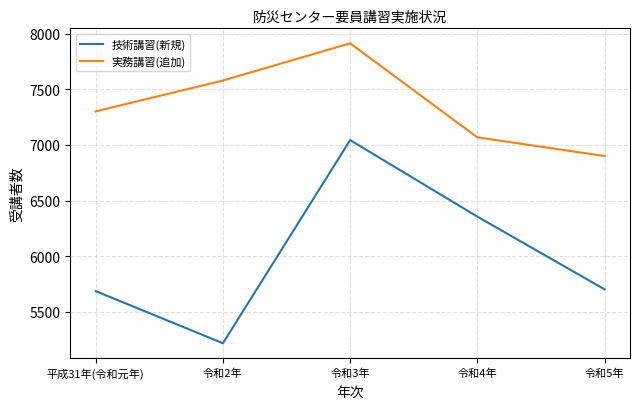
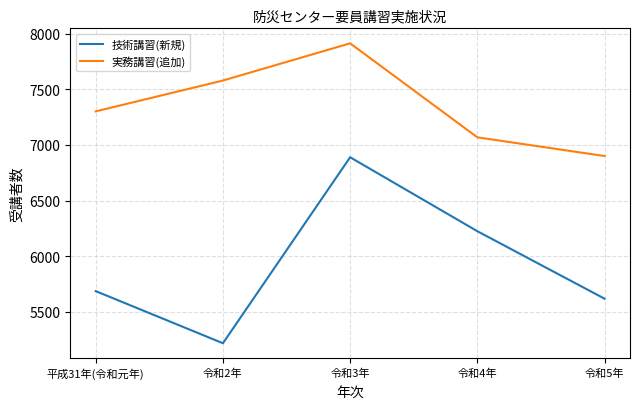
  {
    "技術講習(新規)": {
      "平成31年(令和元年)": 5690,
      "令和2年": 5220,
-     "令和3年": 7040,
-     "令和4年": 6360,
-     "令和5年": 5700
+     "令和3年": 6890,
+     "令和4年": 6230,
+     "令和5年": 5620
    },
    "実務講習(追加)": {
      "平成31年(令和元年)": 7300,
      "令和2年": 7580,
      "令和3年": 7910,
      "令和4年": 7070,
      "令和5年": 6900
    }
  }
